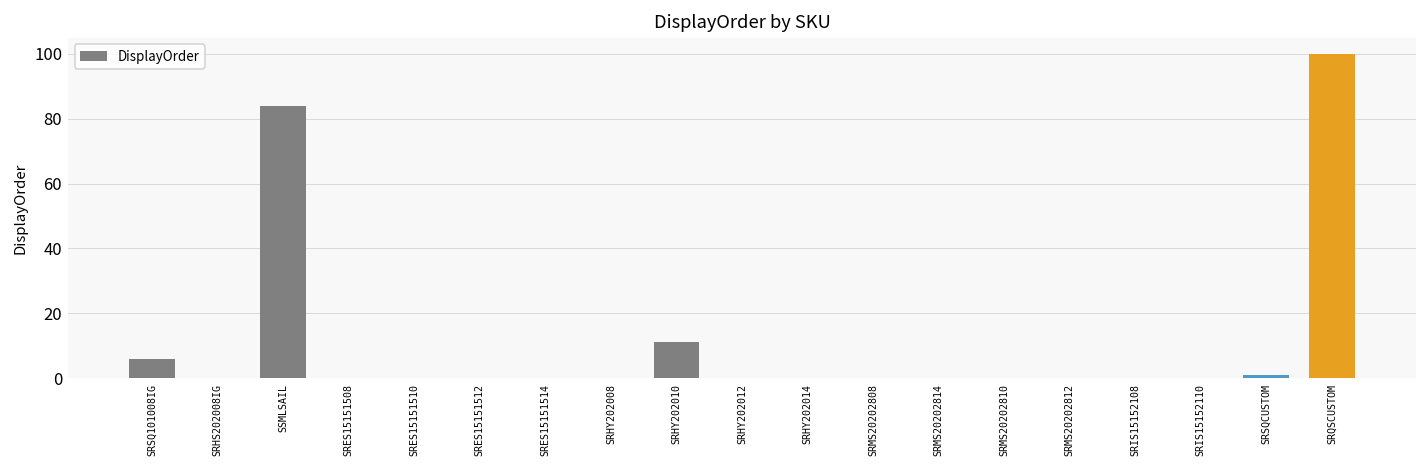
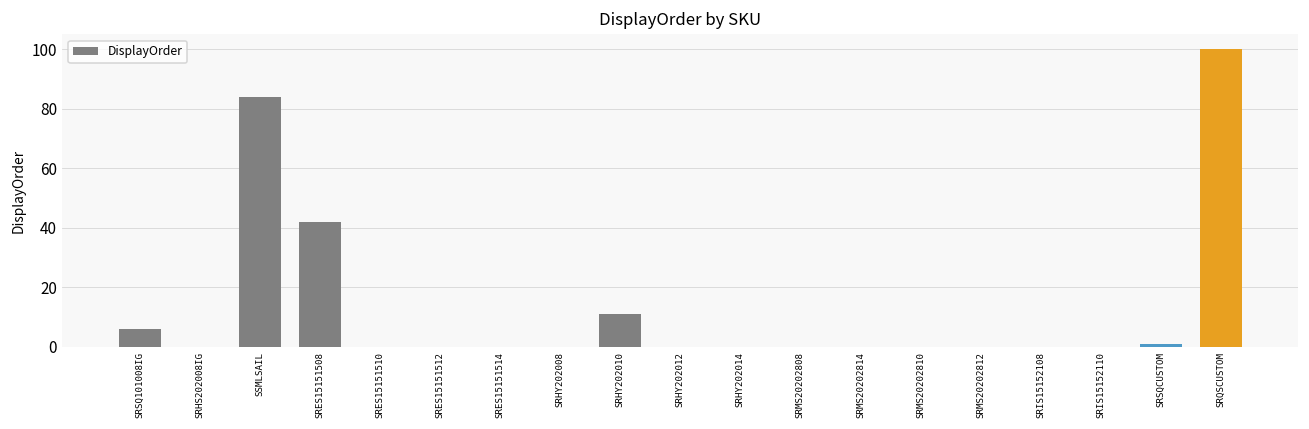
  {
    "SRSQ101008IG": 6,
    "SRHS202008IG": 0,
    "SSMLSAIL": 84,
-   "SRES15151508": 0,
+   "SRES15151508": 42,
    "SRES15151510": 0,
    "SRES15151512": 0,
    "SRES15151514": 0,
    "SRHY202008": 0,
    "SRHY202010": 11,
    "SRHY202012": 0,
    "SRHY202014": 0,
    "SRMS20202808": 0,
    "SRMS20202814": 0,
    "SRMS20202810": 0,
    "SRMS20202812": 0,
    "SRIS15152108": 0,
    "SRIS15152110": 0,
    "SRSQCUSTOM": 1,
    "SRQSCUSTOM": 100
  }
